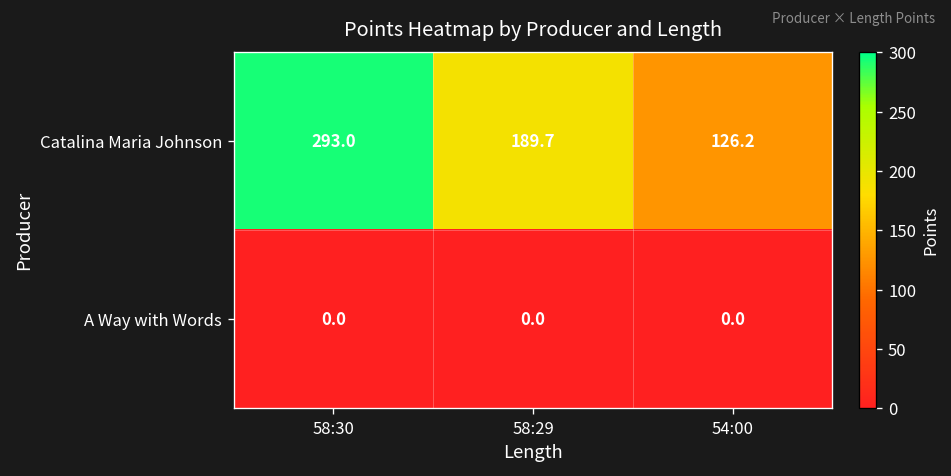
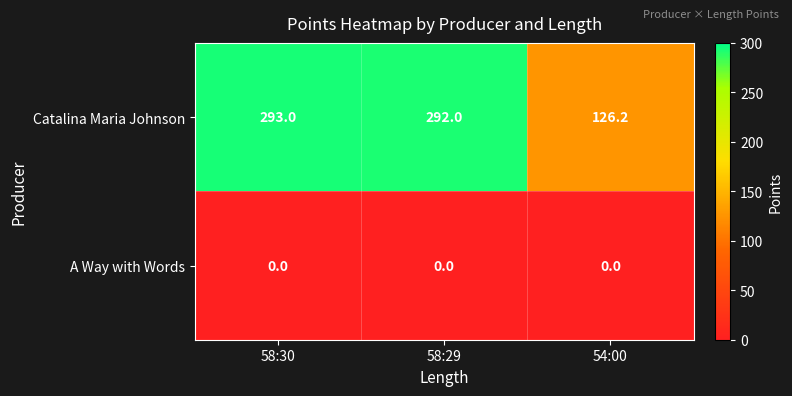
  {
    "Catalina Maria Johnson": {
      "58:30": 293.0,
-     "58:29": 189.7,
+     "58:29": 292.0,
      "54:00": 126.2
    },
    "A Way with Words": {
      "58:30": 0.0,
      "58:29": 0.0,
      "54:00": 0.0
    }
  }
